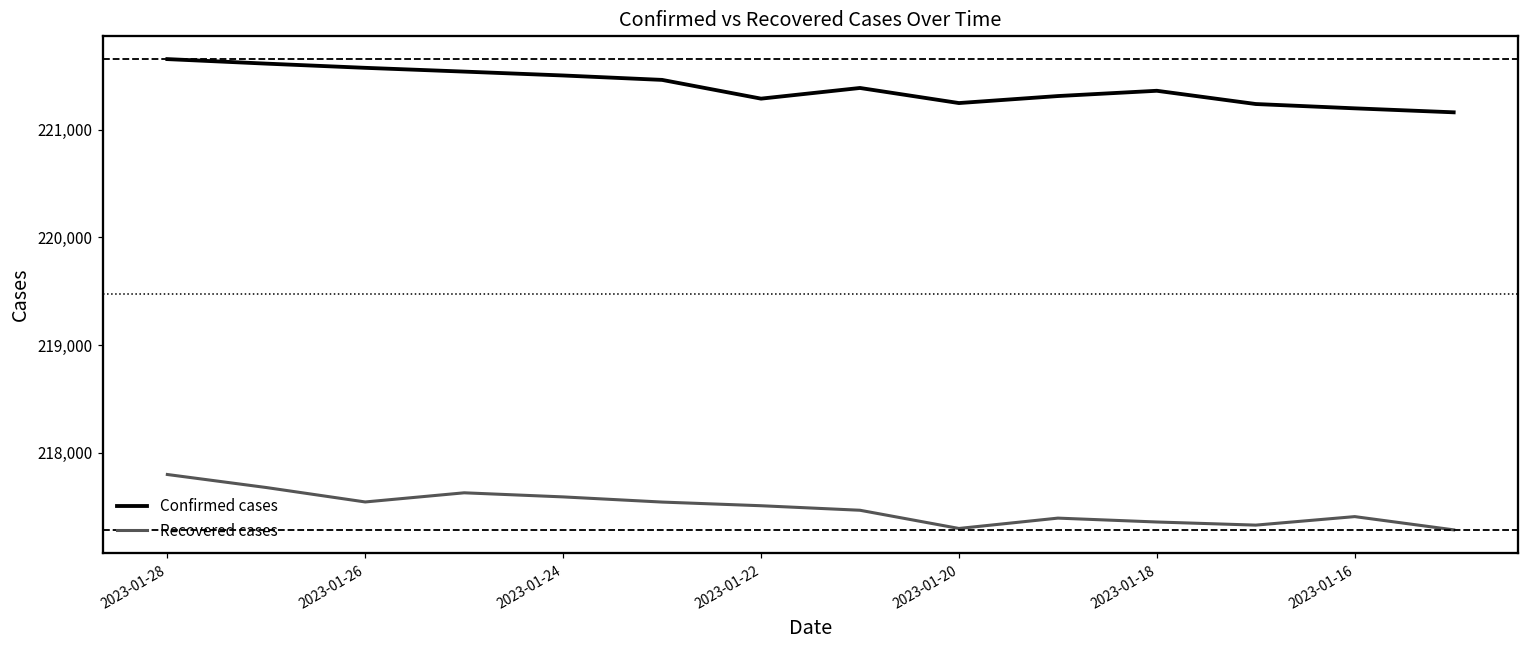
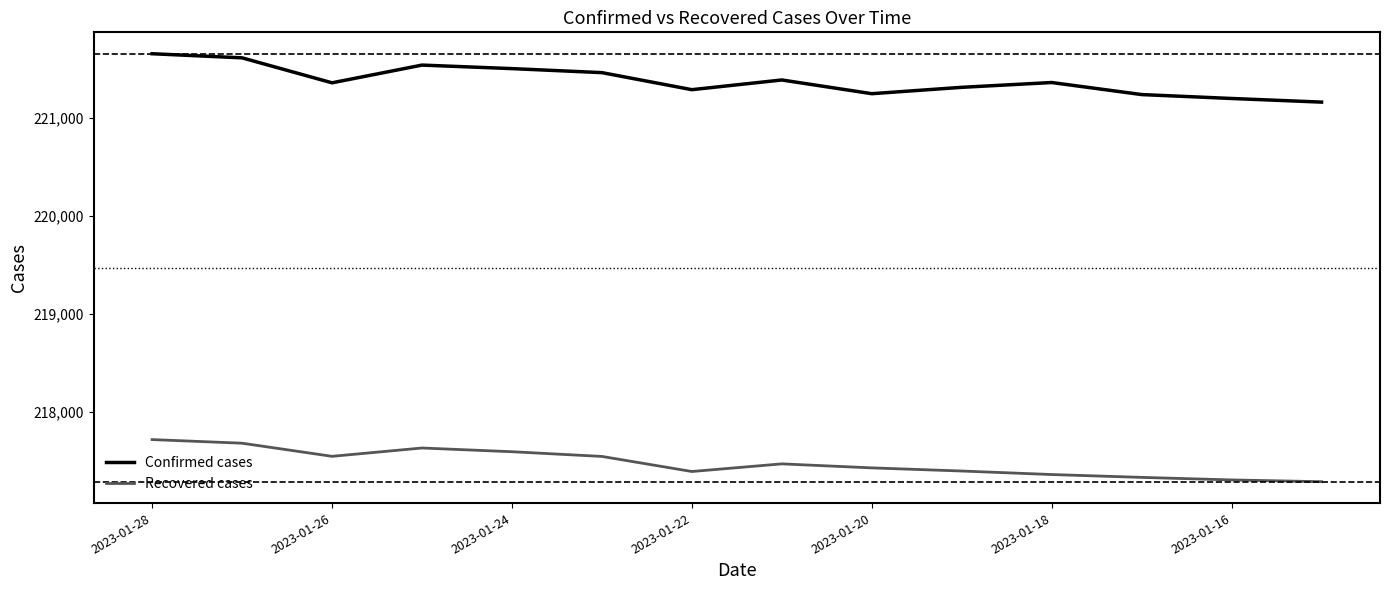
  {
    "Confirmed cases": {
      "2023-01-28": "221,700",
-     "2023-01-26": "221,600",
+     "2023-01-26": "221,400",
      "2023-01-24": "221,500",
      "2023-01-22": "221,300",
      "2023-01-20": "221,200",
      "2023-01-18": "221,400",
      "2023-01-16": "221,200"
    },
    "Recovered cases": {
-     "2023-01-28": "217,800",
+     "2023-01-28": "217,700",
      "2023-01-26": "217,500",
      "2023-01-24": "217,600",
-     "2023-01-22": "217,500",
-     "2023-01-20": "217,300",
+     "2023-01-22": "217,400",
+     "2023-01-20": "217,400",
      "2023-01-18": "217,400",
-     "2023-01-16": "217,400"
+     "2023-01-16": "217,300"
    }
  }
